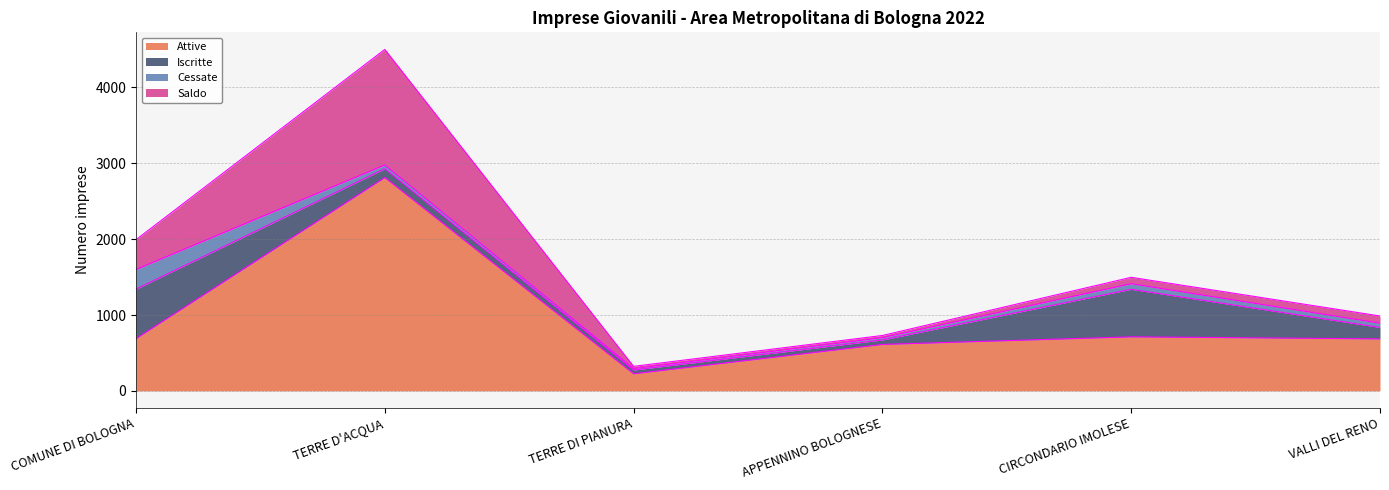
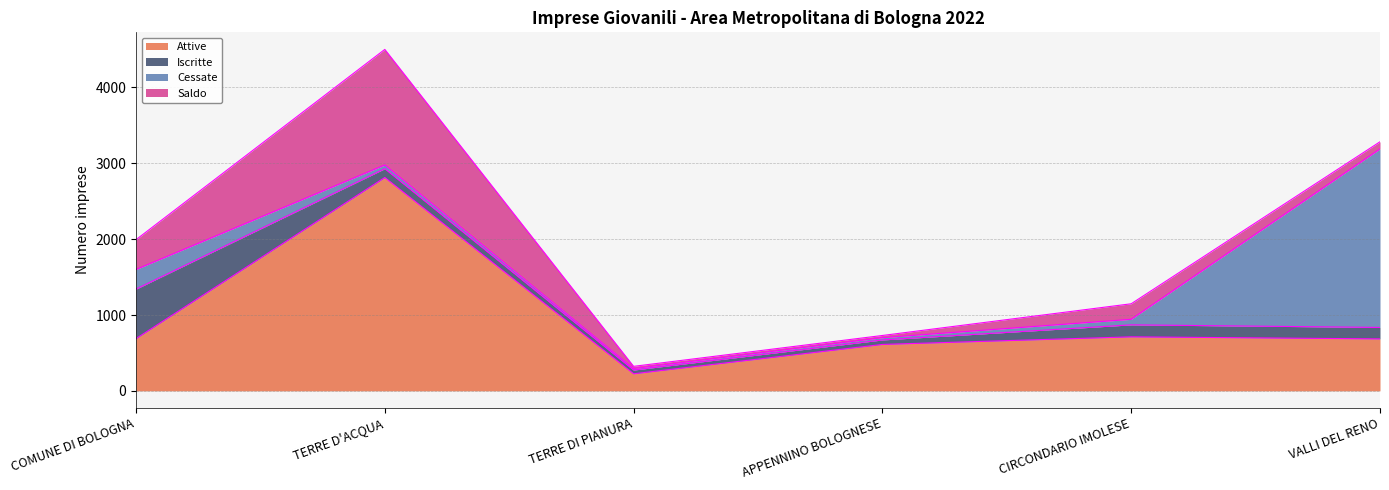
  {
    "Attive": {
      "COMUNE DI BOLOGNA": 700,
      "TERRE D'ACQUA": 2800,
      "TERRE DI PIANURA": 200,
      "APPENNINO BOLOGNESE": 600,
      "CIRCONDARIO IMOLESE": 700,
      "VALLI DEL RENO": 700
    },
    "Iscritte": {
      "COMUNE DI BOLOGNA": 700,
      "TERRE D'ACQUA": 100,
-     "CIRCONDARIO IMOLESE": 600,
+     "CIRCONDARIO IMOLESE": 200,
      "VALLI DEL RENO": 200
    },
    "Cessate": {
      "COMUNE DI BOLOGNA": 300,
      "TERRE D'ACQUA": 0,
      "CIRCONDARIO IMOLESE": 100,
-     "VALLI DEL RENO": 100
+     "VALLI DEL RENO": 2400
    },
    "Saldo": {
      "COMUNE DI BOLOGNA": 400,
      "TERRE D'ACQUA": 1500,
-     "CIRCONDARIO IMOLESE": 100,
+     "CIRCONDARIO IMOLESE": 200,
      "VALLI DEL RENO": 100
    }
  }
